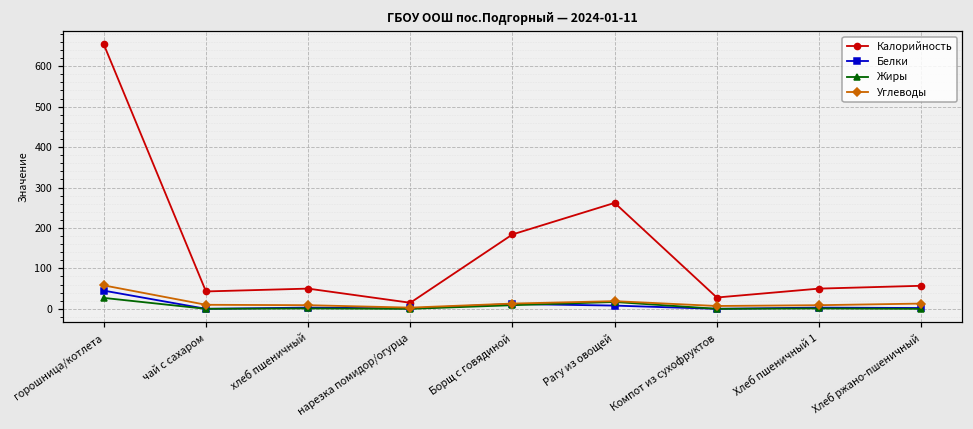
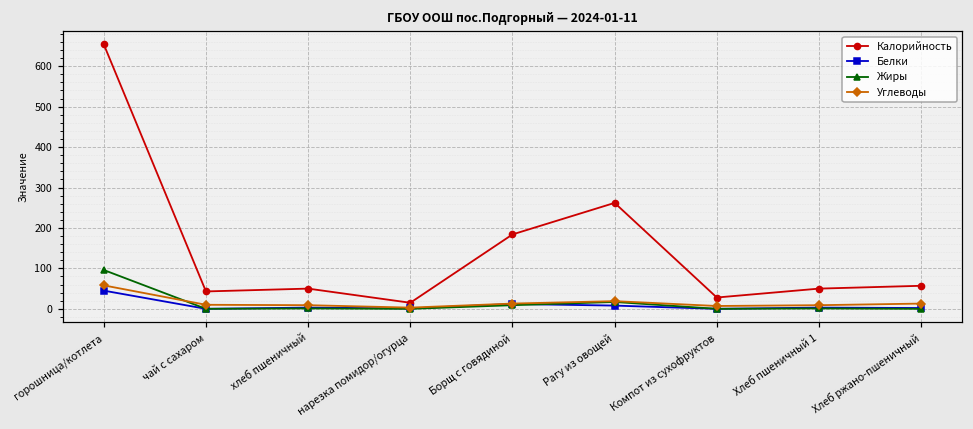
  {
    "Калорийность": {
      "горошница/котлета": 650,
      "чай с сахаром": 40,
      "хлеб пшеничный": 50,
      "нарезка помидор/огурца": 20,
      "Борщ с говядиной": 180,
      "Рагу из овощей": 260,
      "Компот из сухофруктов": 30,
      "Хлеб пшеничный 1": 50,
      "Хлеб ржано-пшеничный": 60
    },
    "Белки": {
      "горошница/котлета": 50,
      "Рагу из овощей": 10
    },
    "Жиры": {
-     "горошница/котлета": 30
+     "горошница/котлета": 100
    },
    "Углеводы": {
      "горошница/котлета": 60,
      "чай с сахаром": 10,
      "Компот из сухофруктов": 10,
      "Хлеб ржано-пшеничный": 10
    }
  }
